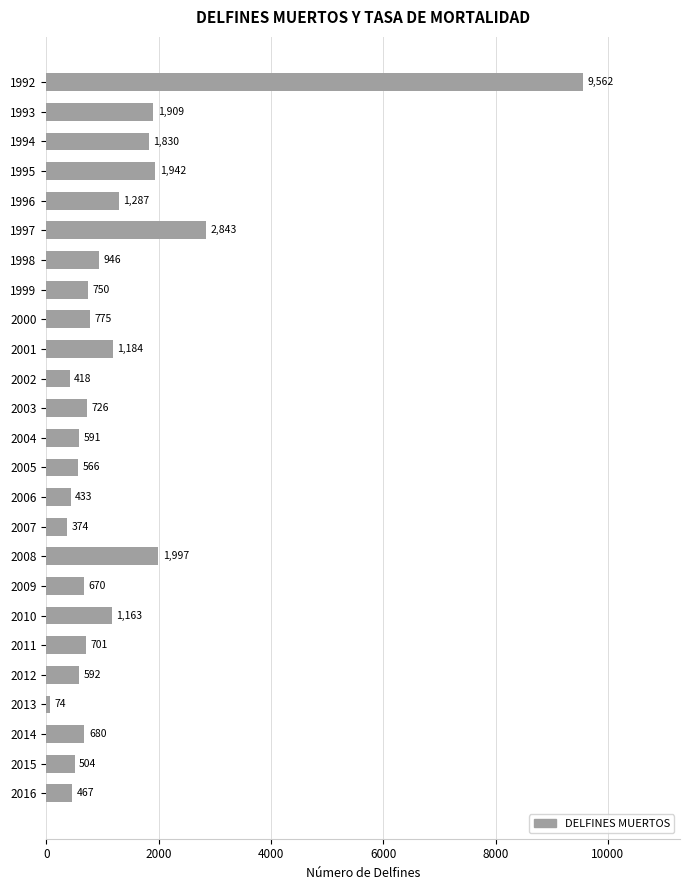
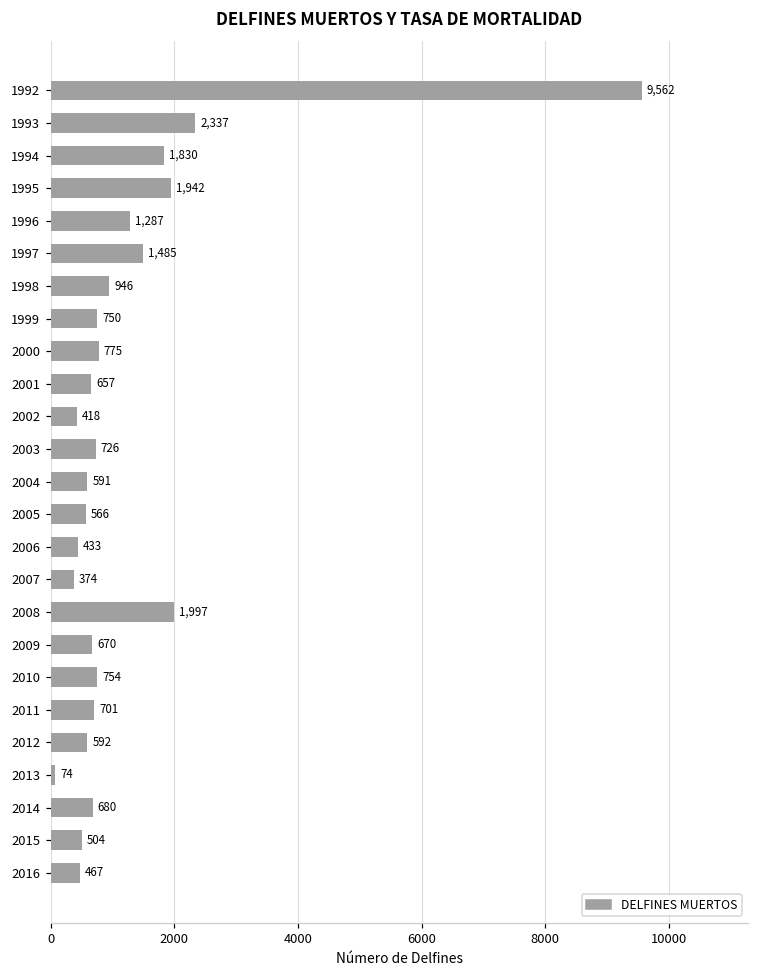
  {
    "1992": "9,562",
-   "1993": "1,909",
+   "1993": "2,337",
    "1994": "1,830",
    "1995": "1,942",
    "1996": "1,287",
-   "1997": "2,843",
+   "1997": "1,485",
    "1998": "946",
    "1999": "750",
    "2000": "775",
-   "2001": "1,184",
+   "2001": "657",
    "2002": "418",
    "2003": "726",
    "2004": "591",
    "2005": "566",
    "2006": "433",
    "2007": "374",
    "2008": "1,997",
    "2009": "670",
-   "2010": "1,163",
+   "2010": "754",
    "2011": "701",
    "2012": "592",
    "2013": "74",
    "2014": "680",
    "2015": "504",
    "2016": "467"
  }
